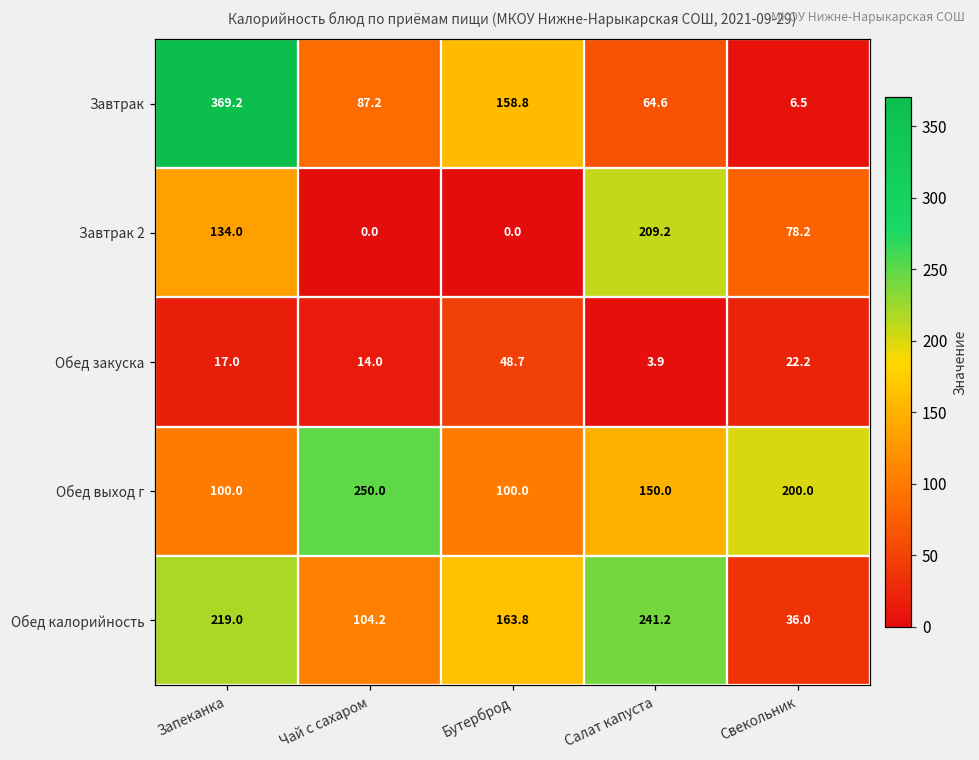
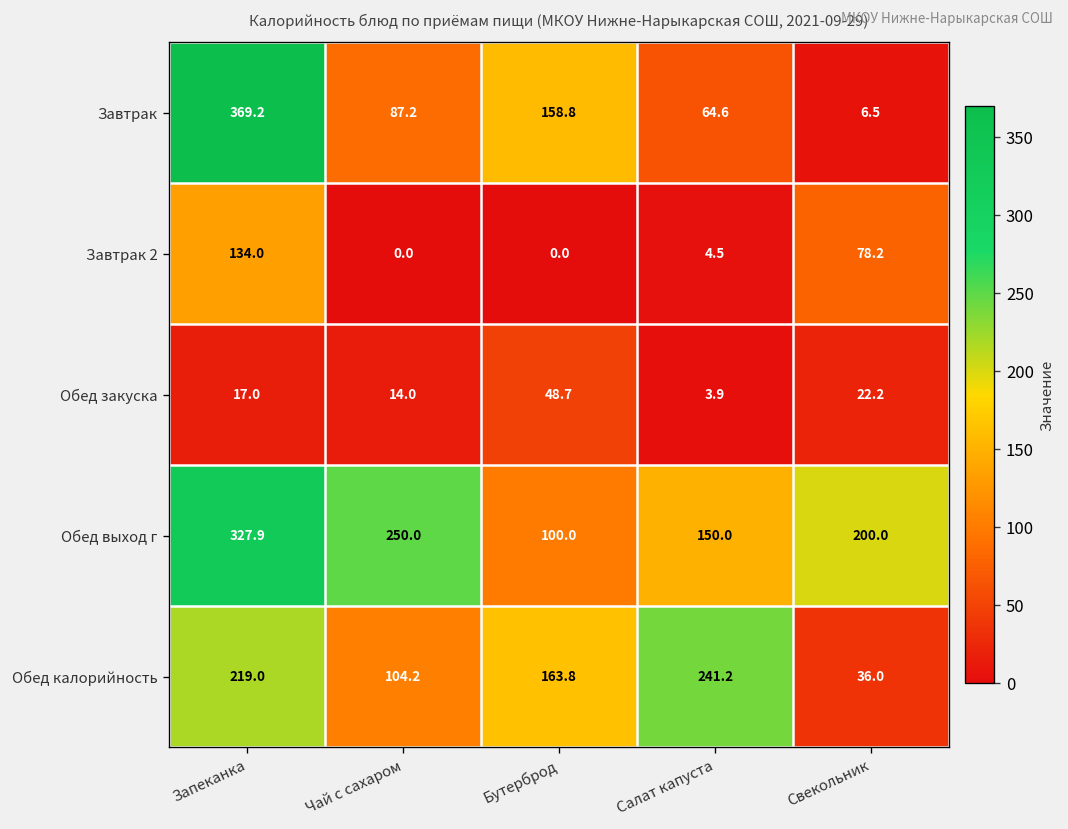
  {
    "Завтрак": {
      "Запеканка": 369.2,
      "Чай с сахаром": 87.2,
      "Бутерброд": 158.8,
      "Салат капуста": 64.6,
      "Свекольник": 6.5
    },
    "Завтрак 2": {
      "Запеканка": 134.0,
      "Чай с сахаром": 0.0,
      "Бутерброд": 0.0,
-     "Салат капуста": 209.2,
+     "Салат капуста": 4.5,
      "Свекольник": 78.2
    },
    "Обед закуска": {
      "Запеканка": 17.0,
      "Чай с сахаром": 14.0,
      "Бутерброд": 48.7,
      "Салат капуста": 3.9,
      "Свекольник": 22.2
    },
    "Обед выход г": {
-     "Запеканка": 100.0,
+     "Запеканка": 327.9,
      "Чай с сахаром": 250.0,
      "Бутерброд": 100.0,
      "Салат капуста": 150.0,
      "Свекольник": 200.0
    },
    "Обед калорийность": {
      "Запеканка": 219.0,
      "Чай с сахаром": 104.2,
      "Бутерброд": 163.8,
      "Салат капуста": 241.2,
      "Свекольник": 36.0
    }
  }
